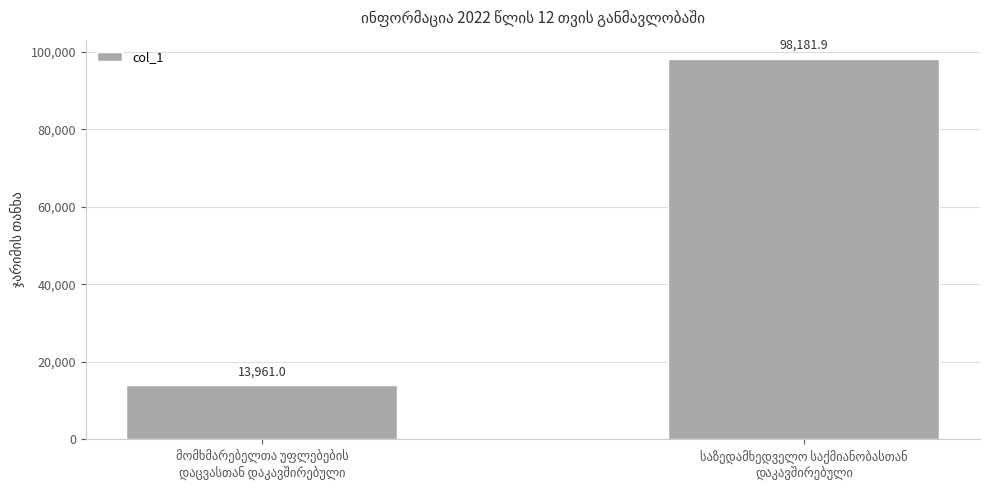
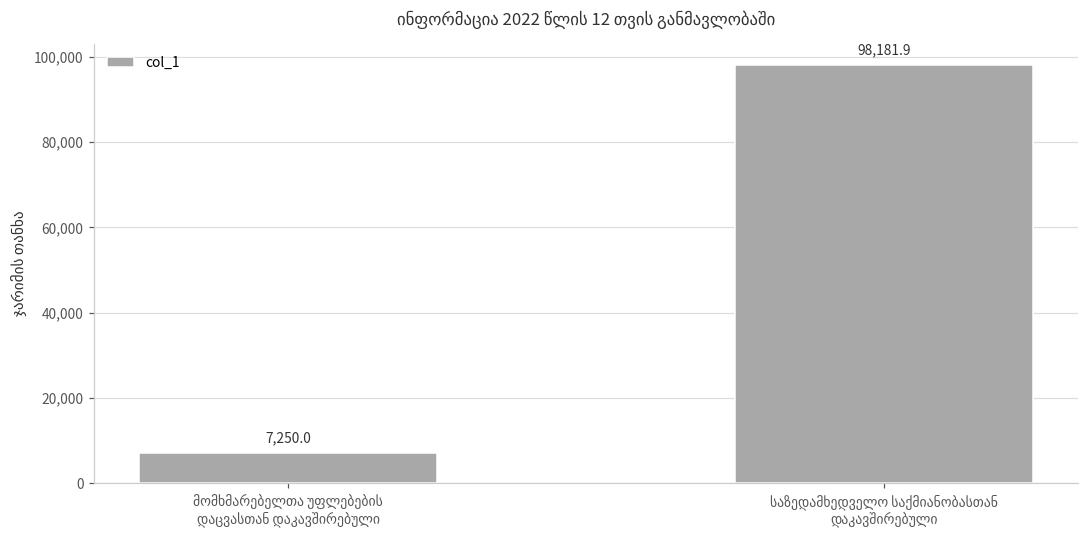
  {
-   "მომხმარებელთა უფლებების დაცვასთან დაკავშირებული": "13,961.0",
+   "მომხმარებელთა უფლებების დაცვასთან დაკავშირებული": "7,250.0",
    "საზედამხედველო საქმიანობასთან დაკავშირებული": "98,181.9"
  }
